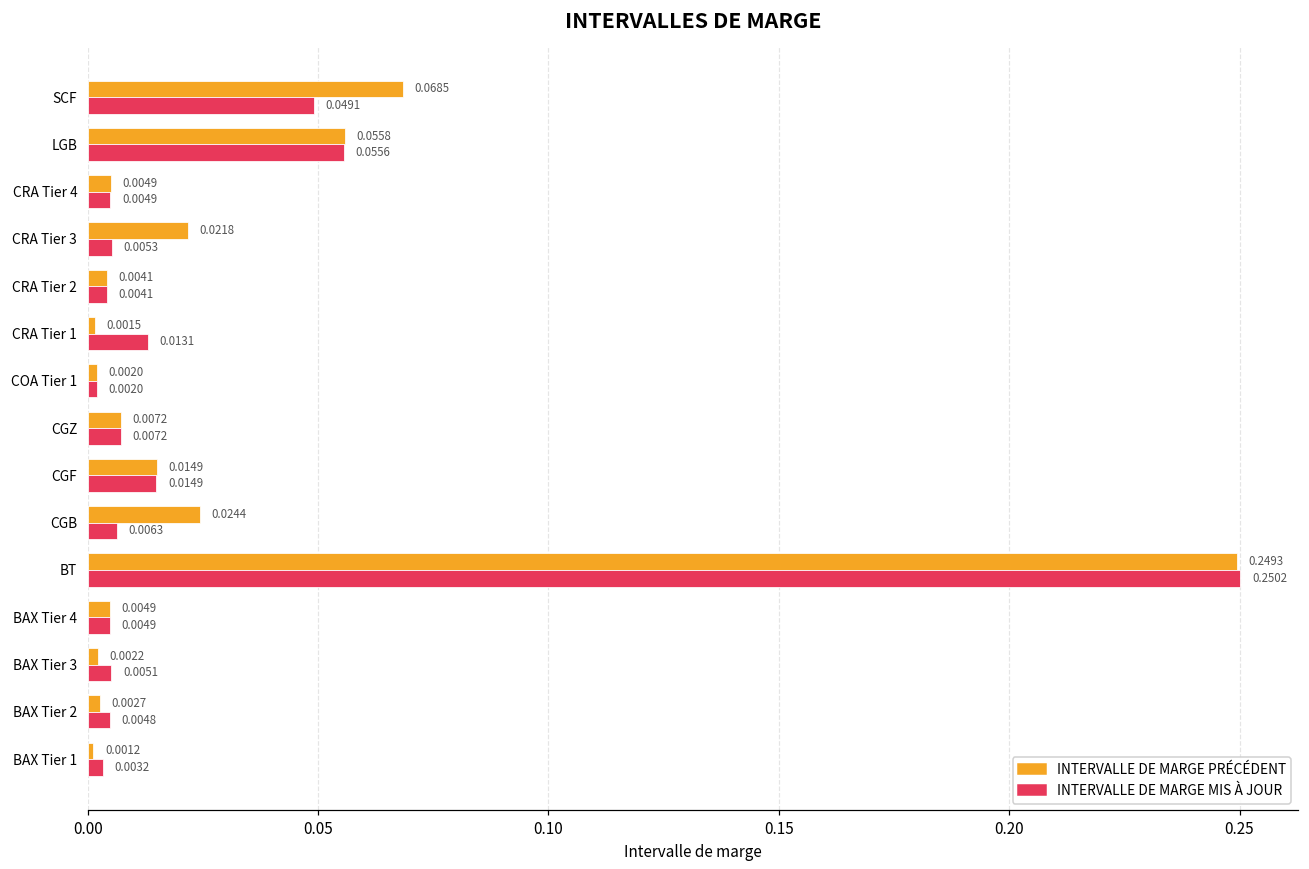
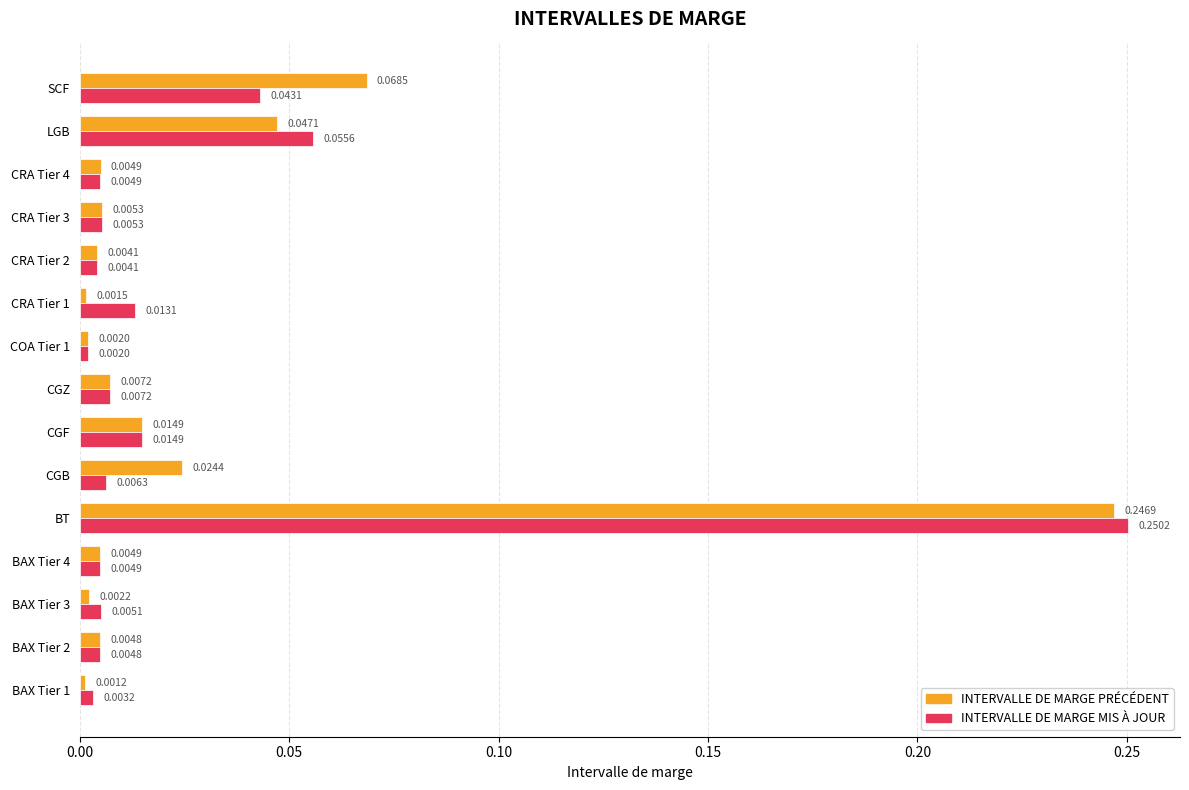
  {
    "INTERVALLE DE MARGE PRÉCÉDENT": {
      "SCF": 0.0685,
-     "LGB": 0.0558,
+     "LGB": 0.0471,
      "CRA Tier 4": 0.0049,
-     "CRA Tier 3": 0.0218,
+     "CRA Tier 3": 0.0053,
      "CRA Tier 2": 0.0041,
      "CRA Tier 1": 0.0015,
      "COA Tier 1": 0.0020,
      "CGZ": 0.0072,
      "CGF": 0.0149,
      "CGB": 0.0244,
-     "BT": 0.2493,
+     "BT": 0.2469,
      "BAX Tier 4": 0.0049,
      "BAX Tier 3": 0.0022,
-     "BAX Tier 2": 0.0027,
+     "BAX Tier 2": 0.0048,
      "BAX Tier 1": 0.0012
    },
    "INTERVALLE DE MARGE MIS À JOUR": {
-     "SCF": 0.0491,
+     "SCF": 0.0431,
      "LGB": 0.0556,
      "CRA Tier 4": 0.0049,
      "CRA Tier 3": 0.0053,
      "CRA Tier 2": 0.0041,
      "CRA Tier 1": 0.0131,
      "COA Tier 1": 0.0020,
      "CGZ": 0.0072,
      "CGF": 0.0149,
      "CGB": 0.0063,
      "BT": 0.2502,
      "BAX Tier 4": 0.0049,
      "BAX Tier 3": 0.0051,
      "BAX Tier 2": 0.0048,
      "BAX Tier 1": 0.0032
    }
  }
